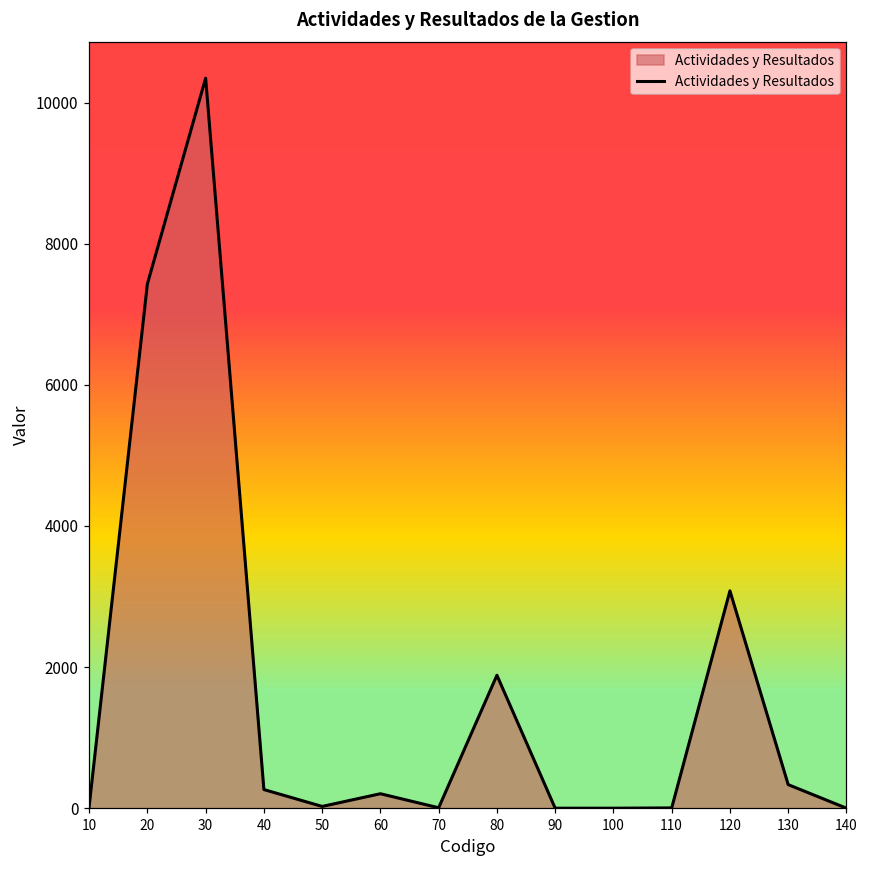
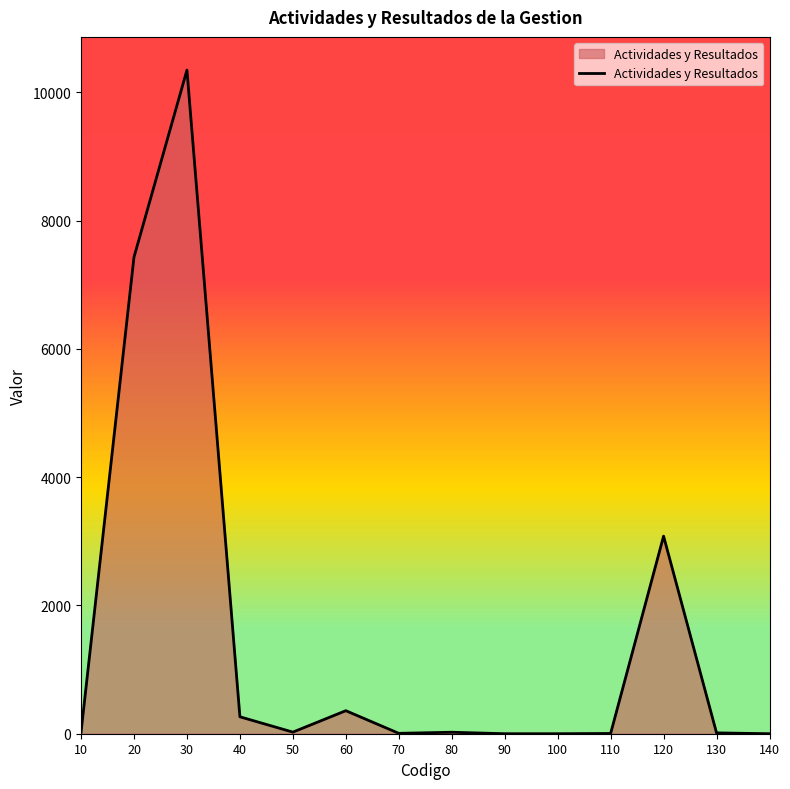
  {
    "10": 0,
    "20": 7400,
    "30": 10300,
    "40": 300,
    "50": 0,
-   "60": 200,
+   "60": 400,
    "70": 0,
-   "80": 1900,
+   "80": 0,
    "90": 0,
    "100": 0,
    "110": 0,
    "120": 3100,
-   "130": 300,
+   "130": 0,
    "140": 0
  }
